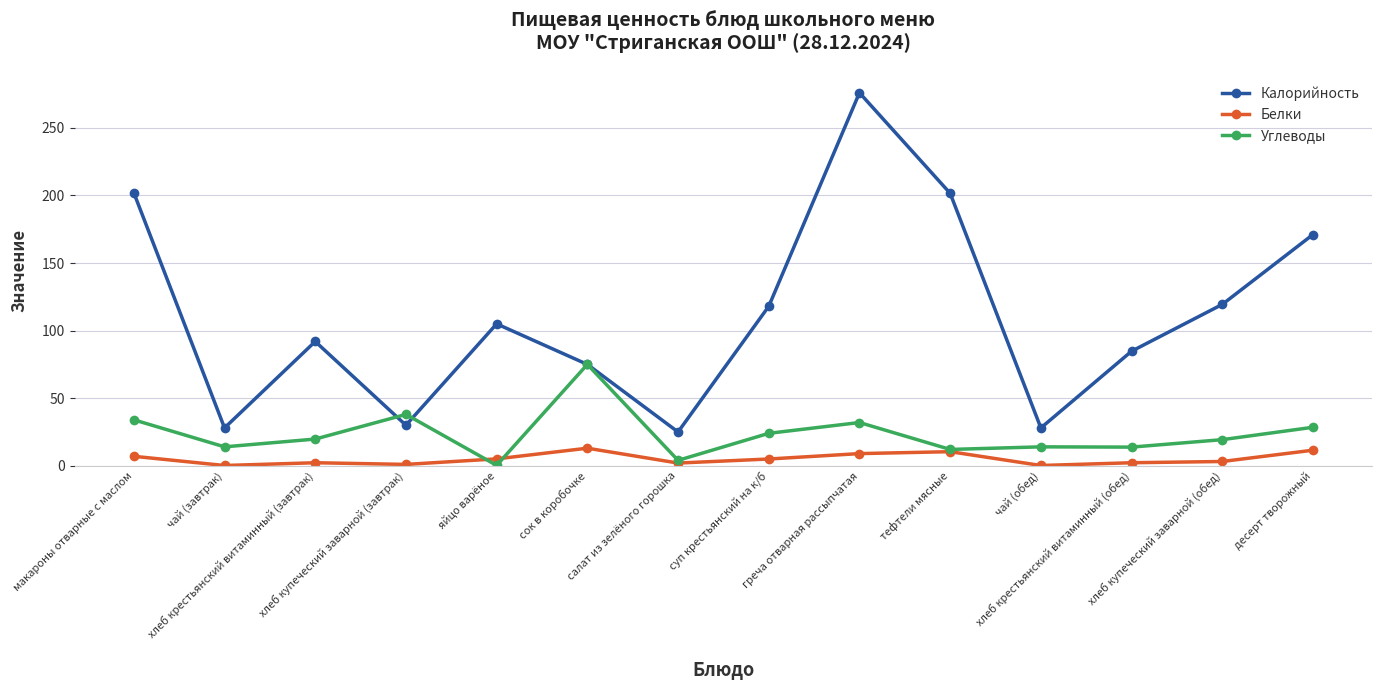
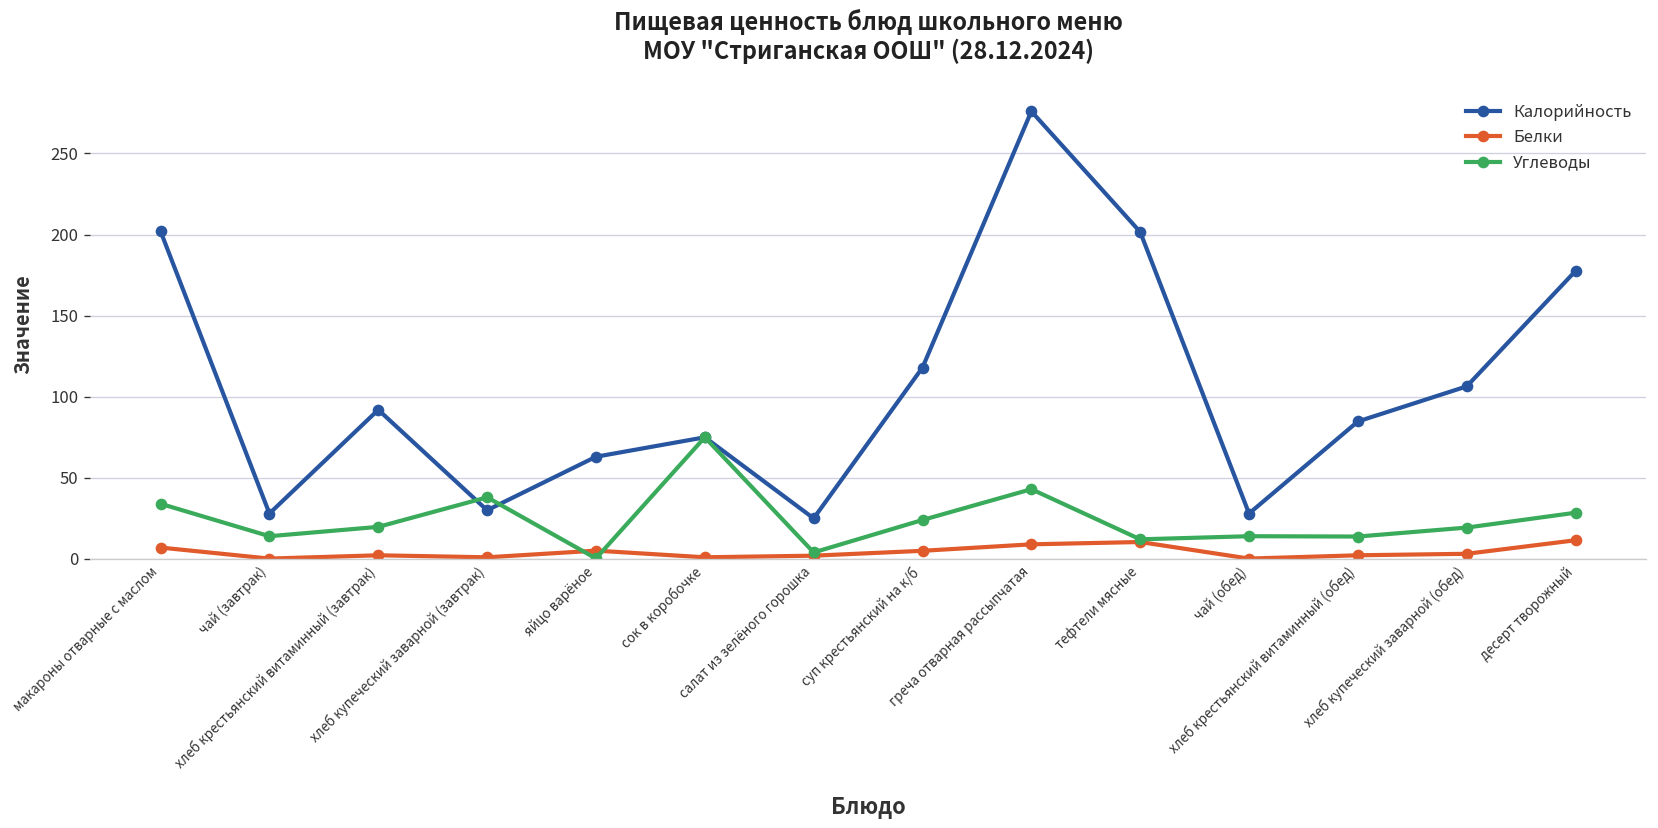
  {
    "Калорийность": {
      "макароны отварные с маслом": 202,
      "чай (завтрак)": 28,
      "хлеб крестьянский витаминный (завтрак)": 92,
      "хлеб купеческий заварной (завтрак)": 30,
-     "яйцо варёное": 105,
+     "яйцо варёное": 63,
      "салат из зелёного горошка": 25,
      "суп крестьянский на к/б": 118,
      "греча отварная рассыпчатая": 276,
      "тефтели мясные": 202,
      "чай (обед)": 28,
      "хлеб крестьянский витаминный (обед)": 85,
-     "хлеб купеческий заварной (обед)": 119,
-     "десерт творожный": 171
+     "хлеб купеческий заварной (обед)": 106,
+     "десерт творожный": 178
    },
    "Белки": {
      "макароны отварные с маслом": 7,
      "чай (завтрак)": 0,
      "хлеб крестьянский витаминный (завтрак)": 2,
      "хлеб купеческий заварной (завтрак)": 1,
      "яйцо варёное": 5,
-     "сок в коробочке": 13,
+     "сок в коробочке": 1,
      "салат из зелёного горошка": 2,
      "суп крестьянский на к/б": 5,
      "греча отварная рассыпчатая": 9,
      "чай (обед)": 0,
      "хлеб крестьянский витаминный (обед)": 2,
      "хлеб купеческий заварной (обед)": 3,
      "десерт творожный": 12
    },
    "Углеводы": {
      "макароны отварные с маслом": 34,
      "чай (завтрак)": 14,
      "хлеб крестьянский витаминный (завтрак)": 20,
      "хлеб купеческий заварной (завтрак)": 38,
      "яйцо варёное": 0,
      "салат из зелёного горошка": 4,
      "суп крестьянский на к/б": 24,
-     "греча отварная рассыпчатая": 32,
+     "греча отварная рассыпчатая": 43,
      "чай (обед)": 14,
      "хлеб крестьянский витаминный (обед)": 14,
      "хлеб купеческий заварной (обед)": 19,
      "десерт творожный": 28
    }
  }
